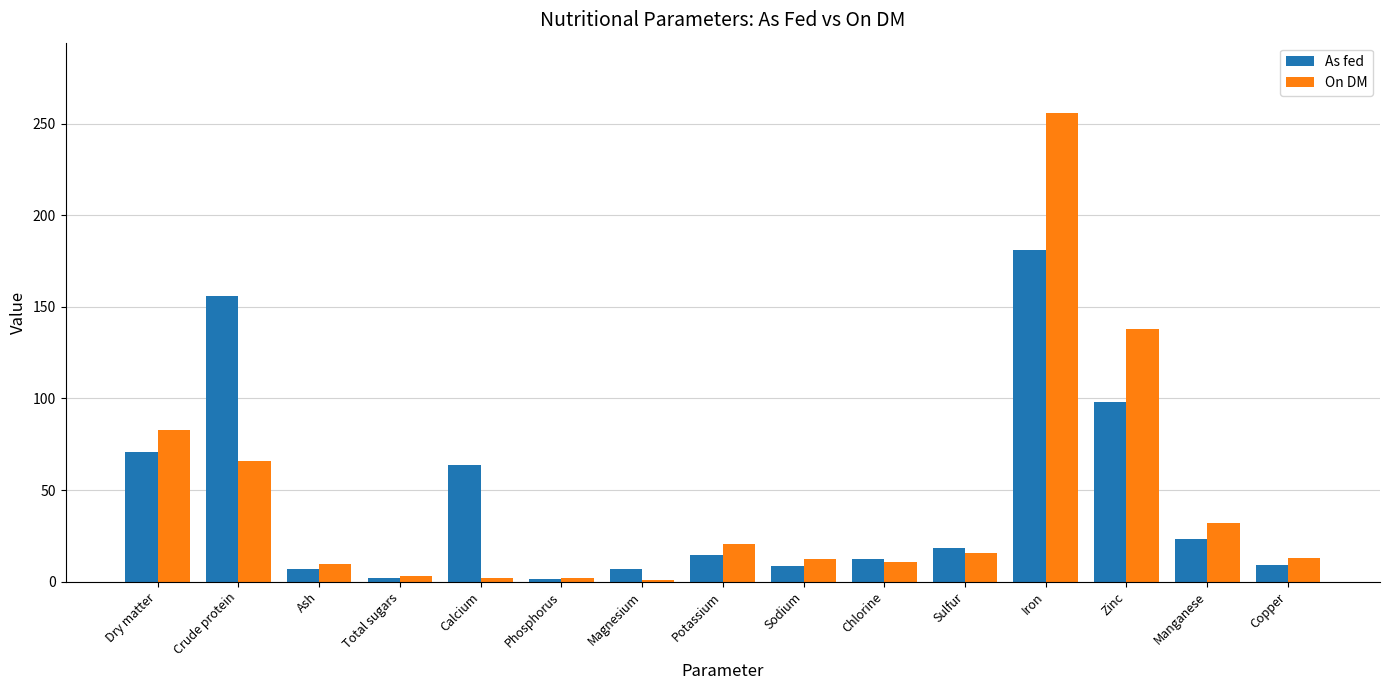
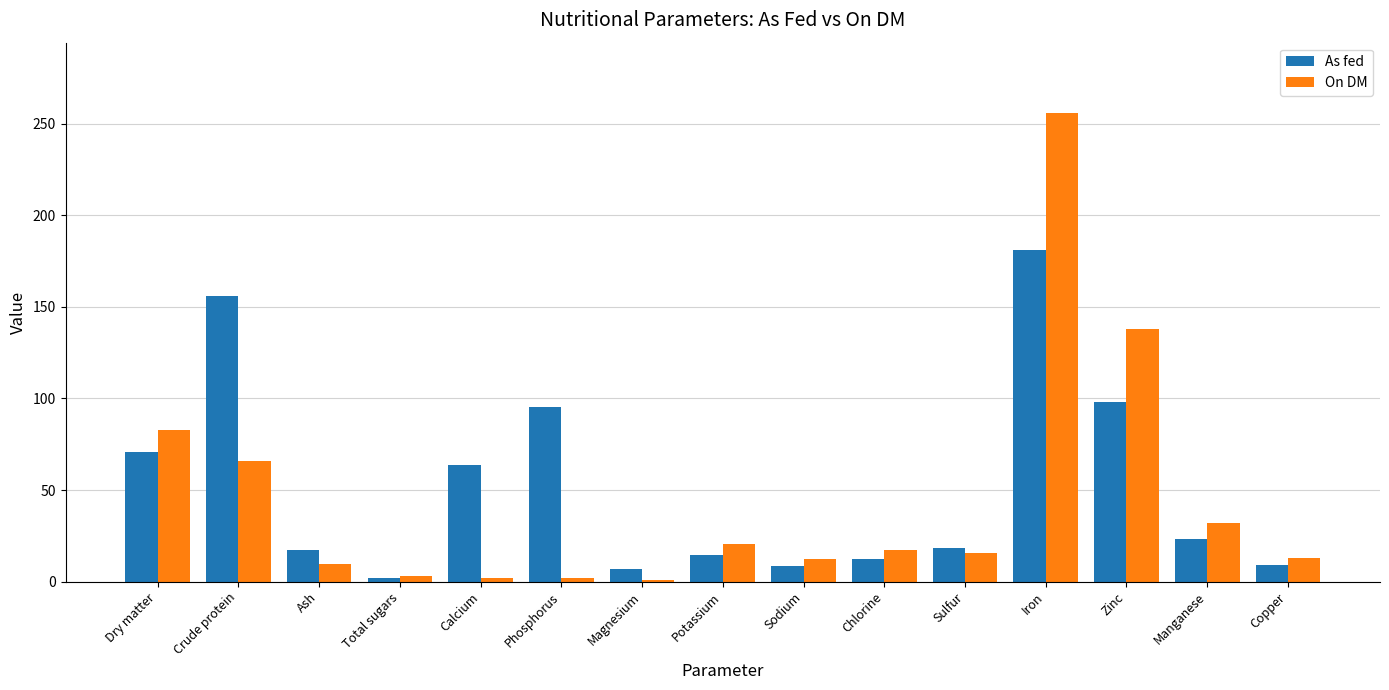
  {
    "As fed": {
      "Dry matter": 71,
      "Crude protein": 156,
-     "Ash": 7,
+     "Ash": 17,
      "Total sugars": 2,
      "Calcium": 64,
-     "Phosphorus": 2,
+     "Phosphorus": 95,
      "Magnesium": 7,
      "Potassium": 14,
      "Sodium": 9,
      "Chlorine": 12,
      "Sulfur": 18,
      "Iron": 181,
      "Zinc": 98,
      "Manganese": 23,
      "Copper": 9
    },
    "On DM": {
      "Dry matter": 83,
      "Crude protein": 66,
      "Ash": 10,
      "Total sugars": 3,
      "Calcium": 2,
      "Phosphorus": 2,
      "Potassium": 20,
      "Sodium": 12,
-     "Chlorine": 11,
+     "Chlorine": 17,
      "Sulfur": 15,
      "Iron": 256,
      "Zinc": 138,
      "Manganese": 32,
      "Copper": 13
    }
  }
